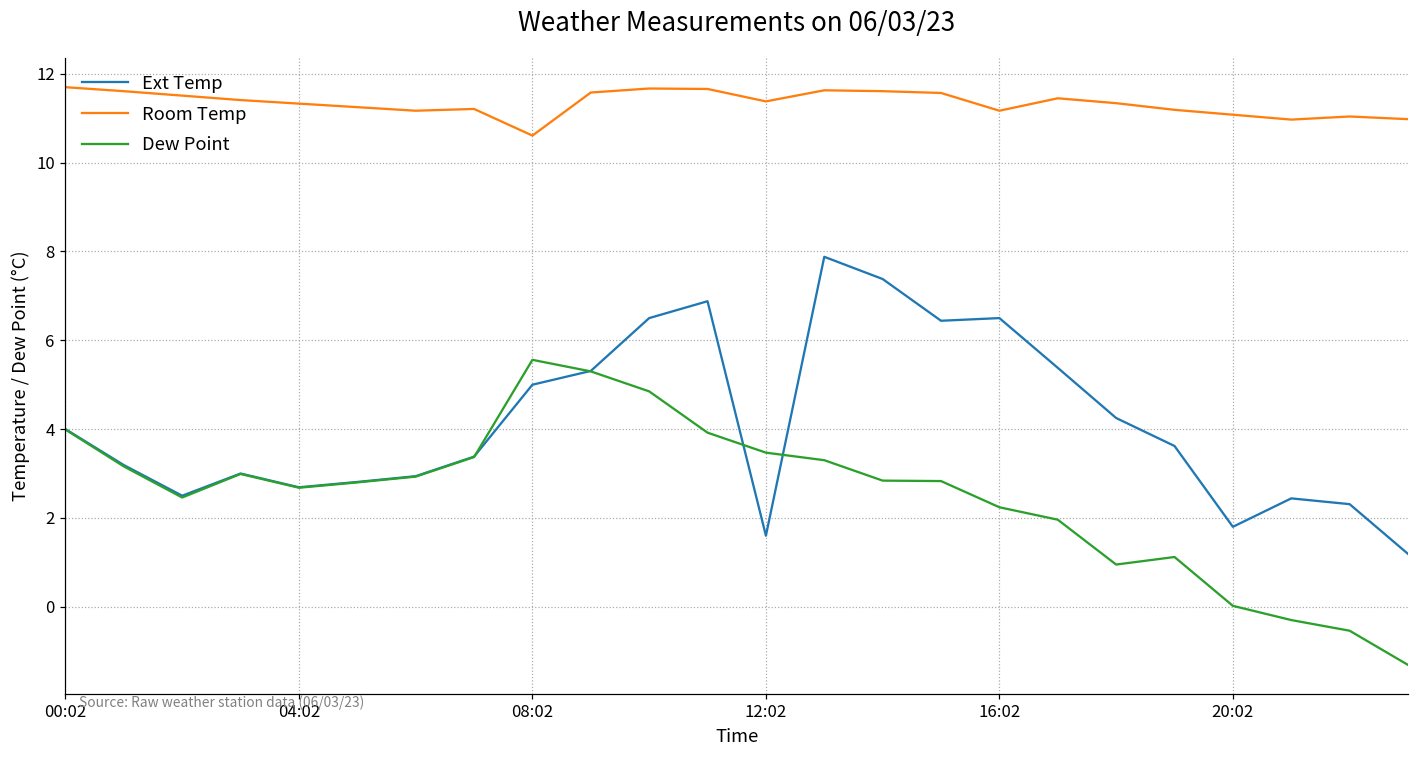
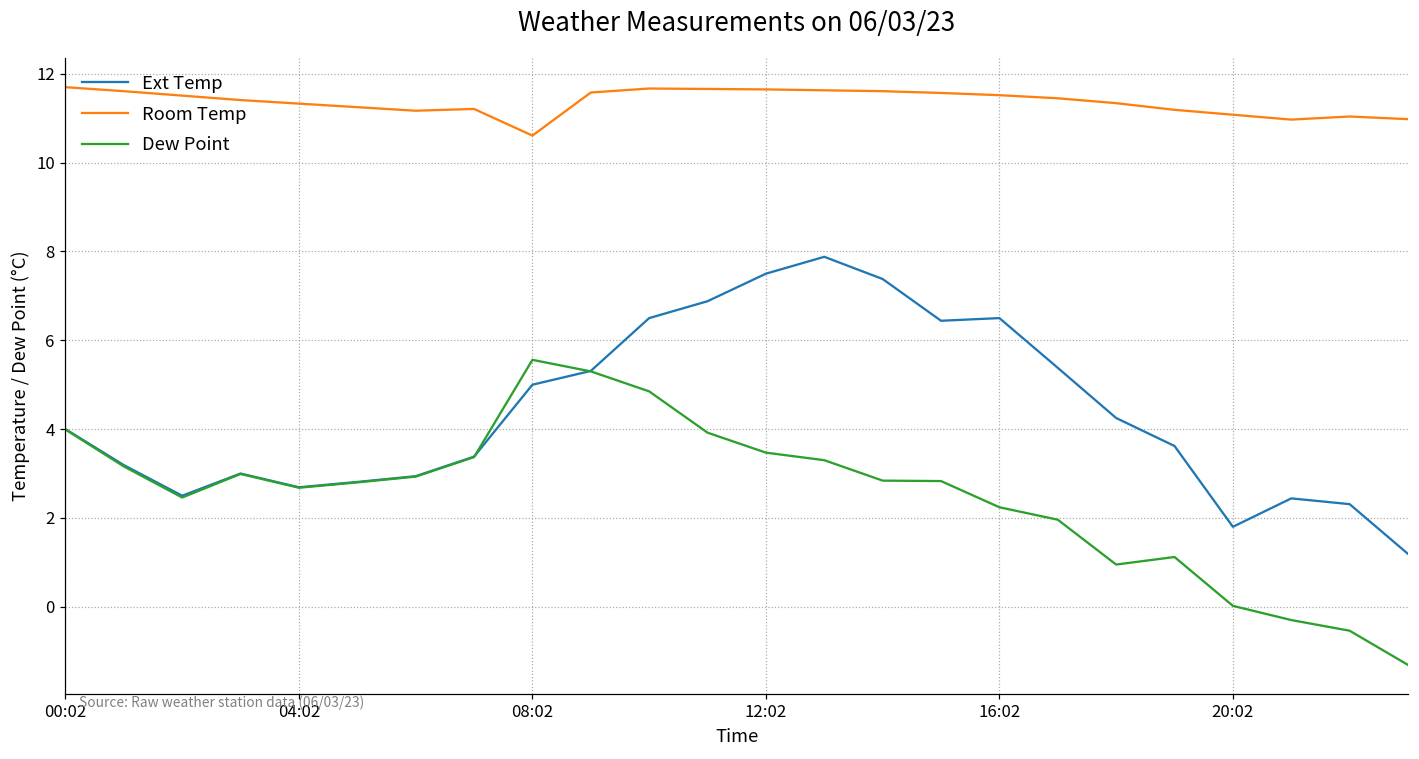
  {
    "Ext Temp": {
      "08:02": 5.0,
-     "12:02": 1.6,
+     "12:02": 7.5,
      "16:02": 6.5,
      "20:02": 1.8
    },
    "Room Temp": {
      "00:02": 11.7,
      "04:02": 11.3,
      "08:02": 10.6,
-     "12:02": 11.4,
-     "16:02": 11.2,
+     "12:02": 11.7,
+     "16:02": 11.5,
      "20:02": 11.1
    },
    "Dew Point": {
      "08:02": 5.6,
      "12:02": 3.5,
      "16:02": 2.2,
      "20:02": 0.0
    }
  }
